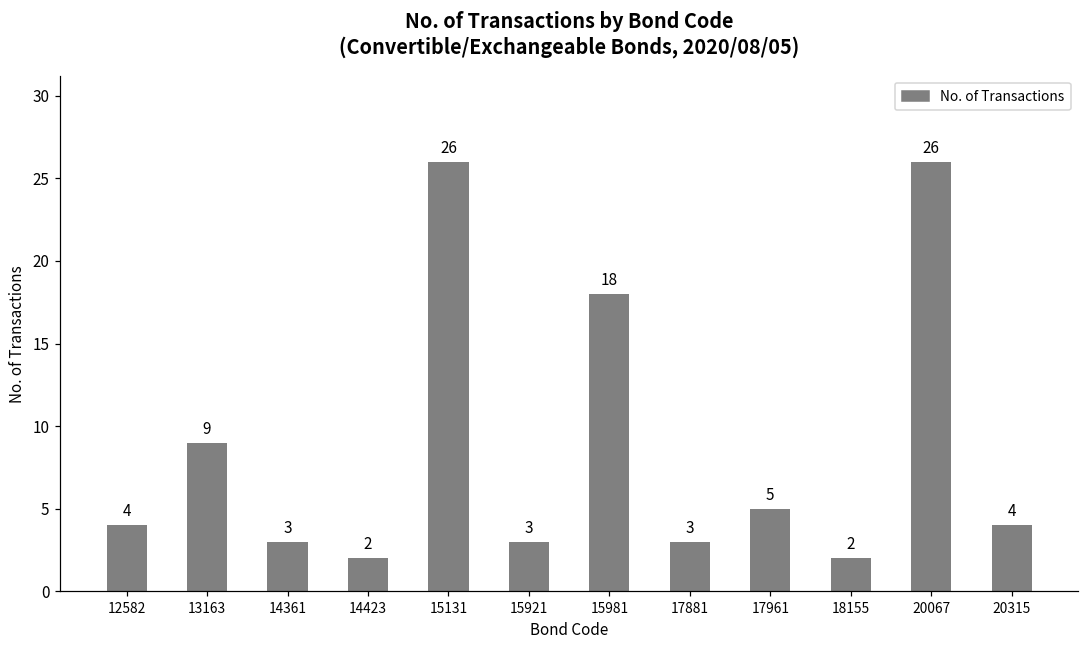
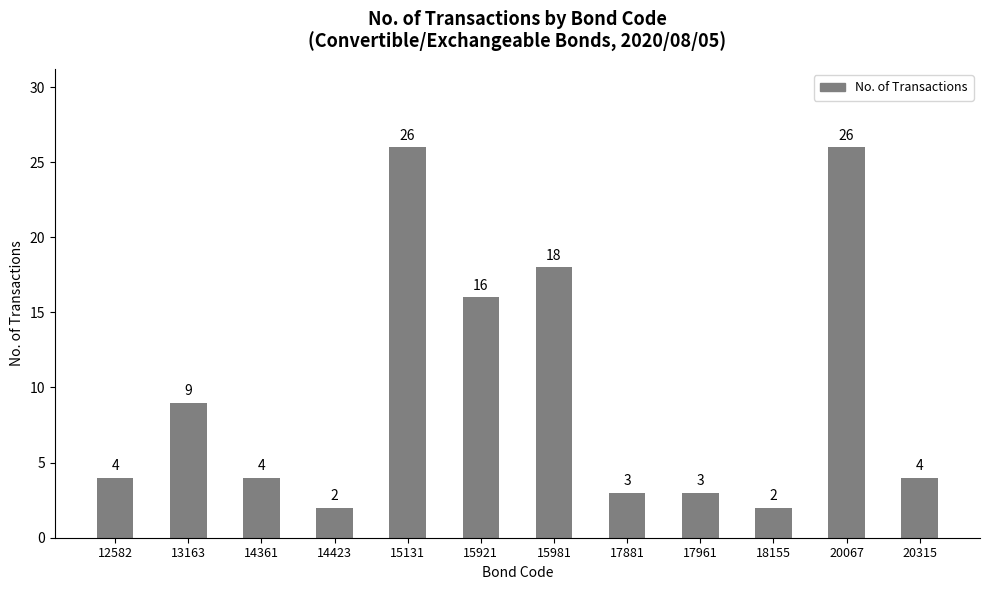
  {
    "12582": 4,
    "13163": 9,
-   "14361": 3,
+   "14361": 4,
    "14423": 2,
    "15131": 26,
-   "15921": 3,
+   "15921": 16,
    "15981": 18,
    "17881": 3,
-   "17961": 5,
+   "17961": 3,
    "18155": 2,
    "20067": 26,
    "20315": 4
  }
